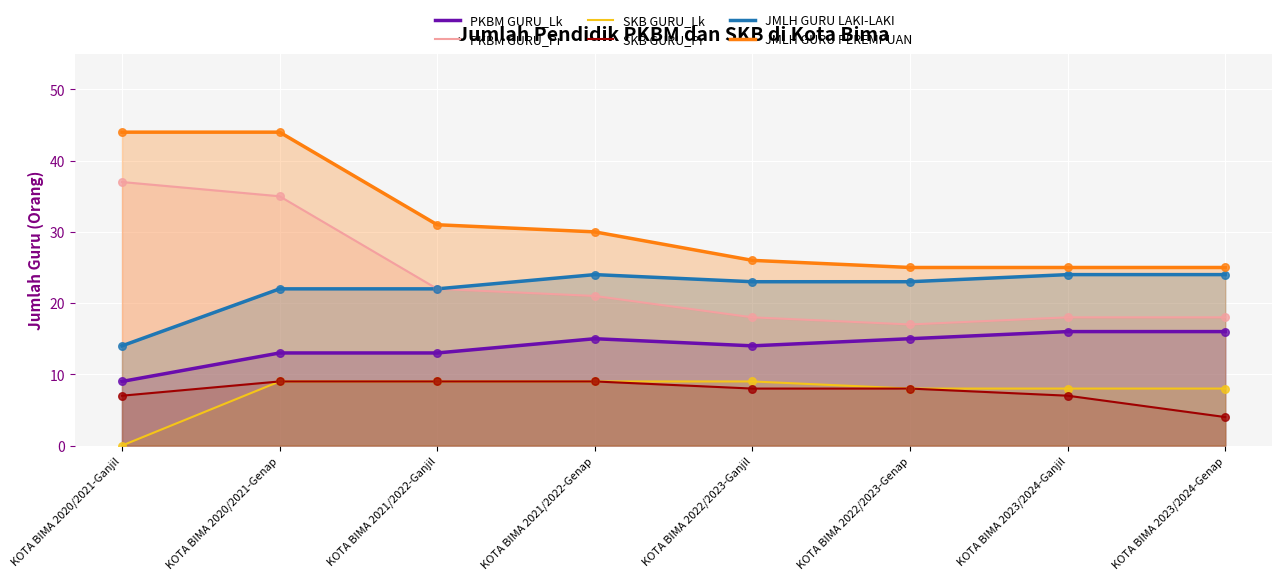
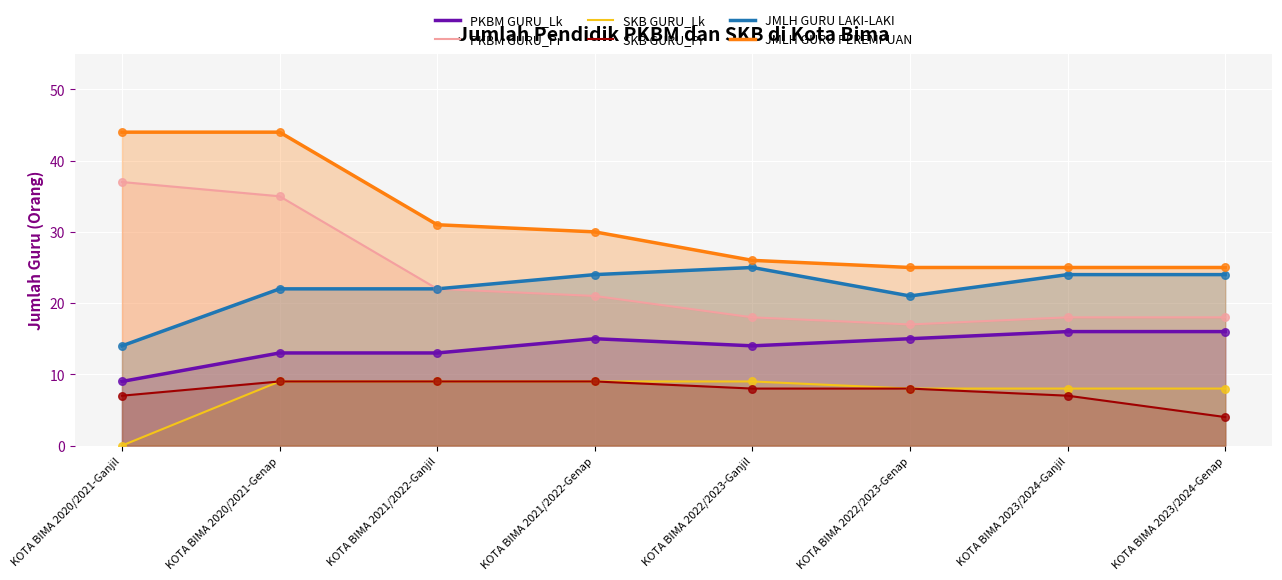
  {
    "PKBM GURU_Lk": {
      "KOTA BIMA 2020/2021-Ganjil": 9,
      "KOTA BIMA 2020/2021-Genap": 13,
      "KOTA BIMA 2021/2022-Ganjil": 13,
      "KOTA BIMA 2021/2022-Genap": 15,
      "KOTA BIMA 2022/2023-Ganjil": 14,
      "KOTA BIMA 2022/2023-Genap": 15,
      "KOTA BIMA 2023/2024-Ganjil": 16,
      "KOTA BIMA 2023/2024-Genap": 16
    },
    "PKBM GURU_Pr": {
      "KOTA BIMA 2020/2021-Ganjil": 37,
      "KOTA BIMA 2020/2021-Genap": 35,
      "KOTA BIMA 2021/2022-Genap": 21,
      "KOTA BIMA 2022/2023-Ganjil": 18,
      "KOTA BIMA 2022/2023-Genap": 17,
      "KOTA BIMA 2023/2024-Ganjil": 18,
      "KOTA BIMA 2023/2024-Genap": 18
    },
    "SKB GURU_Lk": {
      "KOTA BIMA 2020/2021-Ganjil": 0,
      "KOTA BIMA 2022/2023-Ganjil": 9,
      "KOTA BIMA 2023/2024-Ganjil": 8,
      "KOTA BIMA 2023/2024-Genap": 8
    },
    "SKB GURU_Pr": {
      "KOTA BIMA 2020/2021-Ganjil": 7,
      "KOTA BIMA 2022/2023-Ganjil": 8,
      "KOTA BIMA 2023/2024-Ganjil": 7,
      "KOTA BIMA 2023/2024-Genap": 4
    },
    "JMLH GURU LAKI-LAKI": {
      "KOTA BIMA 2020/2021-Ganjil": 14,
      "KOTA BIMA 2020/2021-Genap": 22,
      "KOTA BIMA 2021/2022-Genap": 24,
-     "KOTA BIMA 2022/2023-Ganjil": 23,
-     "KOTA BIMA 2022/2023-Genap": 23,
+     "KOTA BIMA 2022/2023-Ganjil": 25,
+     "KOTA BIMA 2022/2023-Genap": 21,
      "KOTA BIMA 2023/2024-Ganjil": 24,
      "KOTA BIMA 2023/2024-Genap": 24
    },
    "JMLH GURU PEREMPUAN": {
      "KOTA BIMA 2020/2021-Ganjil": 44,
      "KOTA BIMA 2020/2021-Genap": 44,
      "KOTA BIMA 2021/2022-Ganjil": 31,
      "KOTA BIMA 2021/2022-Genap": 30,
      "KOTA BIMA 2022/2023-Ganjil": 26,
      "KOTA BIMA 2022/2023-Genap": 25,
      "KOTA BIMA 2023/2024-Ganjil": 25,
      "KOTA BIMA 2023/2024-Genap": 25
    }
  }
